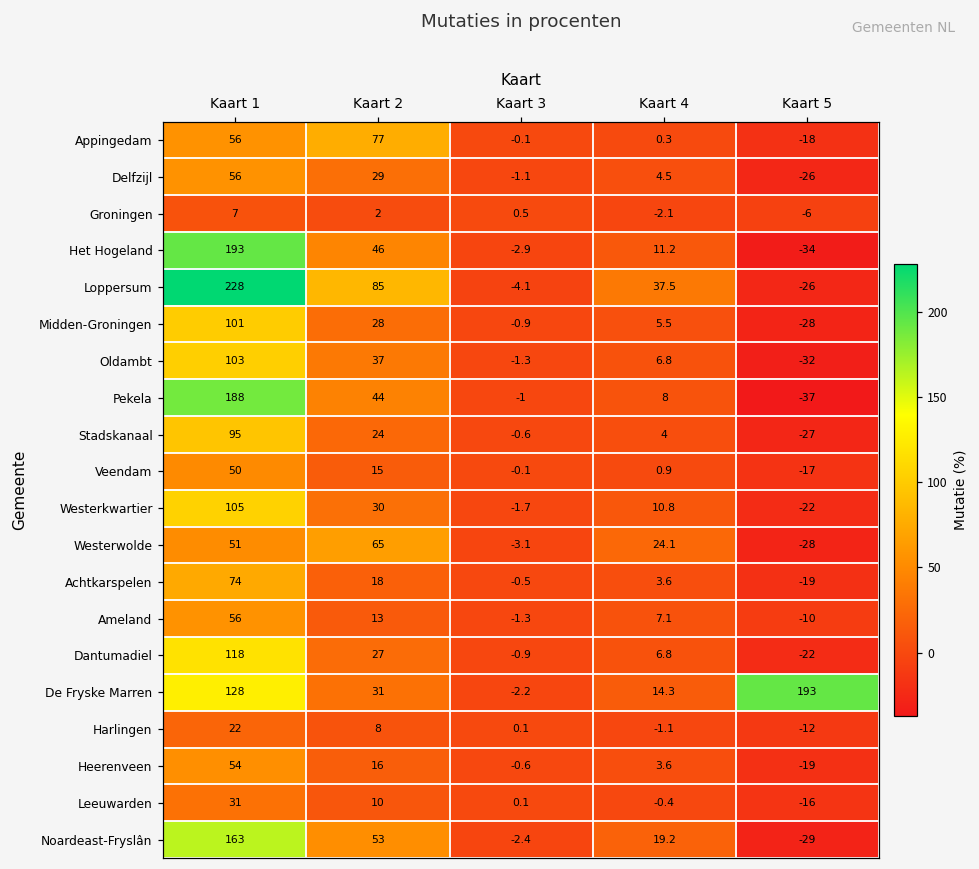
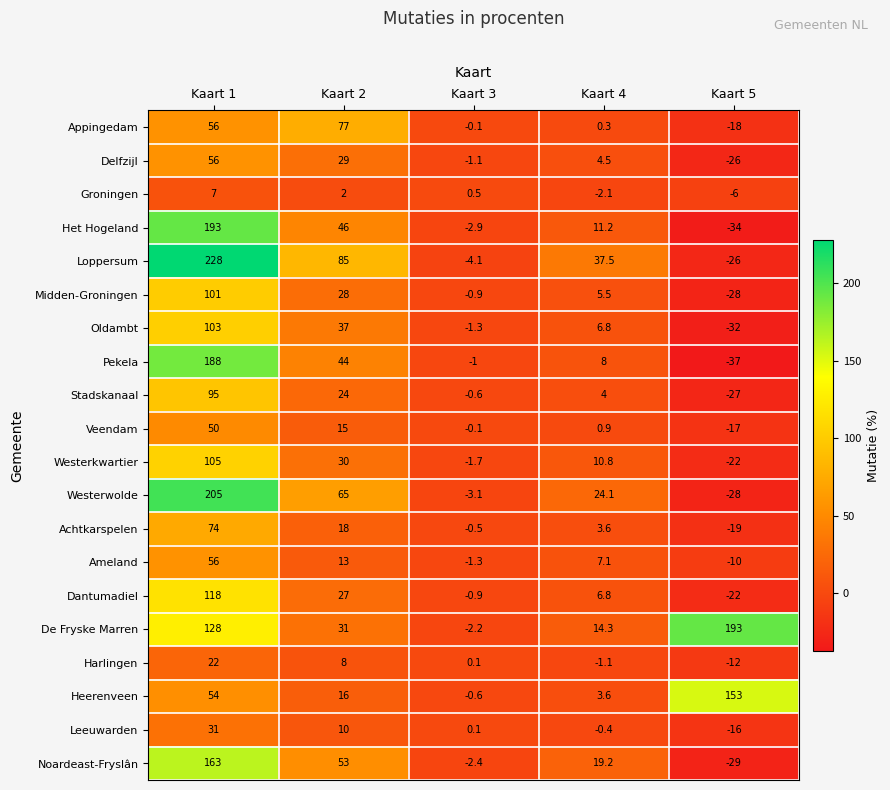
  {
    "Appingedam": {
      "Kaart 1": 56,
      "Kaart 2": 77,
      "Kaart 3": -0.1,
      "Kaart 4": 0.3,
      "Kaart 5": -18
    },
    "Delfzijl": {
      "Kaart 1": 56,
      "Kaart 2": 29,
      "Kaart 3": -1.1,
      "Kaart 4": 4.5,
      "Kaart 5": -26
    },
    "Groningen": {
      "Kaart 1": 7,
      "Kaart 2": 2,
      "Kaart 3": 0.5,
      "Kaart 4": -2.1,
      "Kaart 5": -6
    },
    "Het Hogeland": {
      "Kaart 1": 193,
      "Kaart 2": 46,
      "Kaart 3": -2.9,
      "Kaart 4": 11.2,
      "Kaart 5": -34
    },
    "Loppersum": {
      "Kaart 1": 228,
      "Kaart 2": 85,
      "Kaart 3": -4.1,
      "Kaart 4": 37.5,
      "Kaart 5": -26
    },
    "Midden-Groningen": {
      "Kaart 1": 101,
      "Kaart 2": 28,
      "Kaart 3": -0.9,
      "Kaart 4": 5.5,
      "Kaart 5": -28
    },
    "Oldambt": {
      "Kaart 1": 103,
      "Kaart 2": 37,
      "Kaart 3": -1.3,
      "Kaart 4": 6.8,
      "Kaart 5": -32
    },
    "Pekela": {
      "Kaart 1": 188,
      "Kaart 2": 44,
      "Kaart 3": -1,
      "Kaart 4": 8,
      "Kaart 5": -37
    },
    "Stadskanaal": {
      "Kaart 1": 95,
      "Kaart 2": 24,
      "Kaart 3": -0.6,
      "Kaart 4": 4,
      "Kaart 5": -27
    },
    "Veendam": {
      "Kaart 1": 50,
      "Kaart 2": 15,
      "Kaart 3": -0.1,
      "Kaart 4": 0.9,
      "Kaart 5": -17
    },
    "Westerkwartier": {
      "Kaart 1": 105,
      "Kaart 2": 30,
      "Kaart 3": -1.7,
      "Kaart 4": 10.8,
      "Kaart 5": -22
    },
    "Westerwolde": {
-     "Kaart 1": 51,
+     "Kaart 1": 205,
      "Kaart 2": 65,
      "Kaart 3": -3.1,
      "Kaart 4": 24.1,
      "Kaart 5": -28
    },
    "Achtkarspelen": {
      "Kaart 1": 74,
      "Kaart 2": 18,
      "Kaart 3": -0.5,
      "Kaart 4": 3.6,
      "Kaart 5": -19
    },
    "Ameland": {
      "Kaart 1": 56,
      "Kaart 2": 13,
      "Kaart 3": -1.3,
      "Kaart 4": 7.1,
      "Kaart 5": -10
    },
    "Dantumadiel": {
      "Kaart 1": 118,
      "Kaart 2": 27,
      "Kaart 3": -0.9,
      "Kaart 4": 6.8,
      "Kaart 5": -22
    },
    "De Fryske Marren": {
      "Kaart 1": 128,
      "Kaart 2": 31,
      "Kaart 3": -2.2,
      "Kaart 4": 14.3,
      "Kaart 5": 193
    },
    "Harlingen": {
      "Kaart 1": 22,
      "Kaart 2": 8,
      "Kaart 3": 0.1,
      "Kaart 4": -1.1,
      "Kaart 5": -12
    },
    "Heerenveen": {
      "Kaart 1": 54,
      "Kaart 2": 16,
      "Kaart 3": -0.6,
      "Kaart 4": 3.6,
-     "Kaart 5": -19
+     "Kaart 5": 153
    },
    "Leeuwarden": {
      "Kaart 1": 31,
      "Kaart 2": 10,
      "Kaart 3": 0.1,
      "Kaart 4": -0.4,
      "Kaart 5": -16
    },
    "Noardeast-Fryslân": {
      "Kaart 1": 163,
      "Kaart 2": 53,
      "Kaart 3": -2.4,
      "Kaart 4": 19.2,
      "Kaart 5": -29
    }
  }
